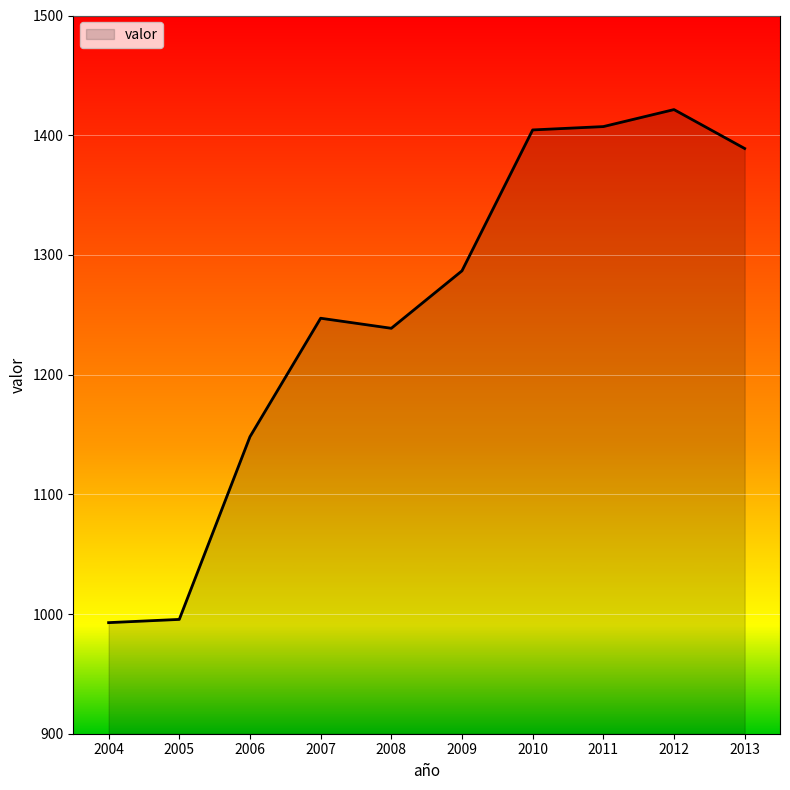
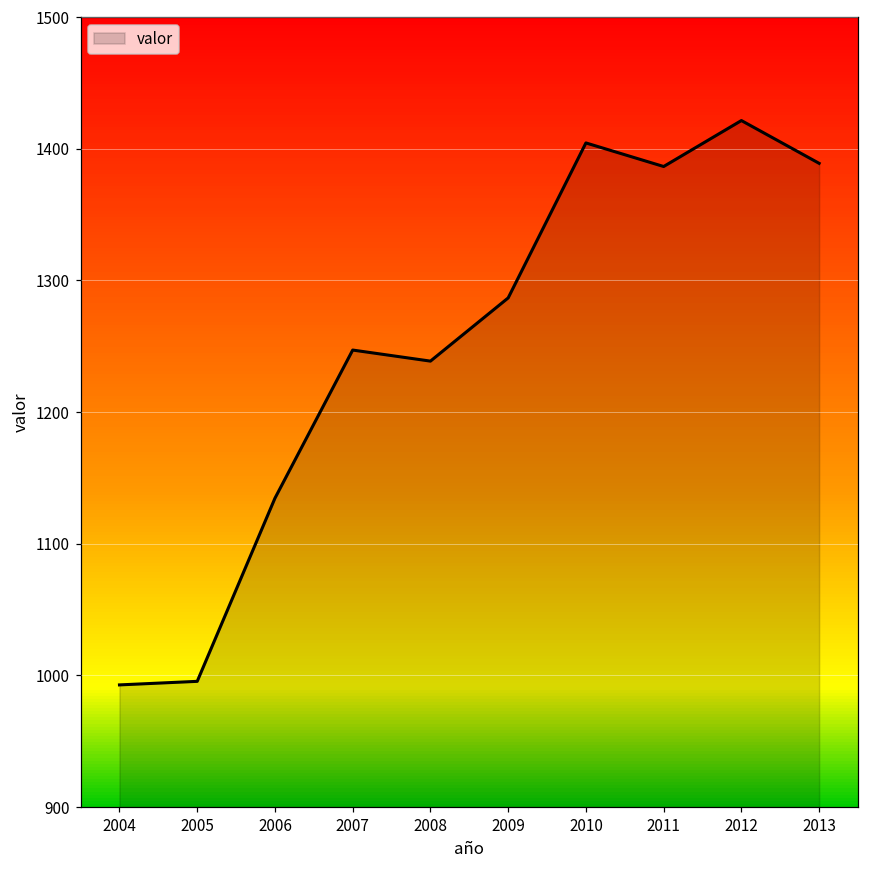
  {
    "2004": 993,
    "2005": 996,
-   "2006": 1148,
+   "2006": 1135,
    "2007": 1247,
    "2008": 1239,
    "2009": 1287,
    "2010": 1404,
-   "2011": 1407,
+   "2011": 1387,
    "2012": 1421,
    "2013": 1389
  }
